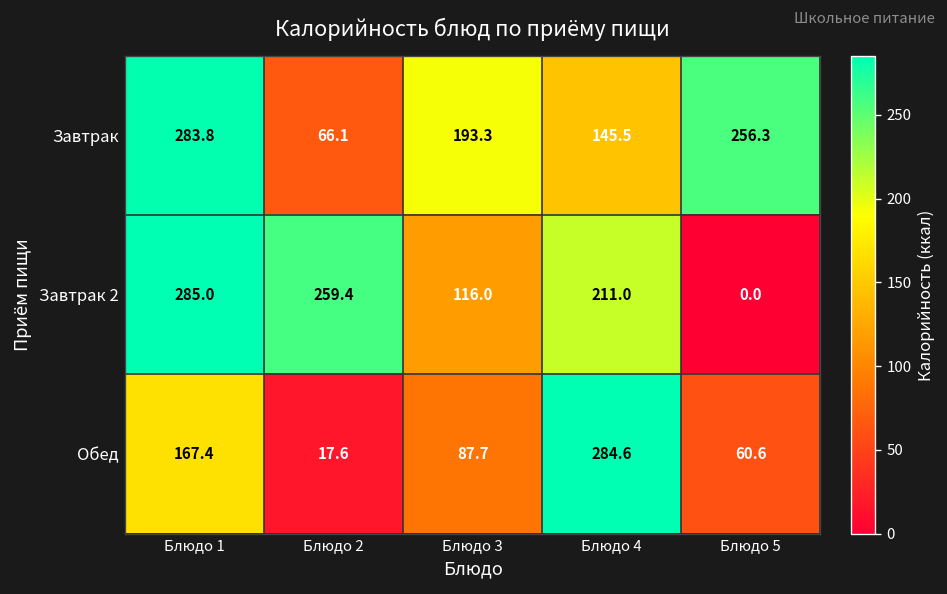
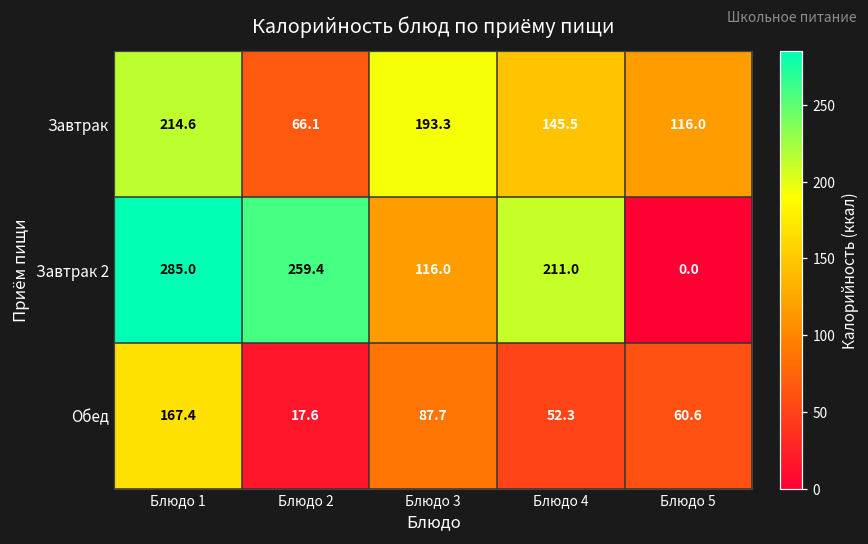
  {
    "Завтрак": {
-     "Блюдо 1": 283.8,
+     "Блюдо 1": 214.6,
      "Блюдо 2": 66.1,
      "Блюдо 3": 193.3,
      "Блюдо 4": 145.5,
-     "Блюдо 5": 256.3
+     "Блюдо 5": 116.0
    },
    "Завтрак 2": {
      "Блюдо 1": 285.0,
      "Блюдо 2": 259.4,
      "Блюдо 3": 116.0,
      "Блюдо 4": 211.0,
      "Блюдо 5": 0.0
    },
    "Обед": {
      "Блюдо 1": 167.4,
      "Блюдо 2": 17.6,
      "Блюдо 3": 87.7,
-     "Блюдо 4": 284.6,
+     "Блюдо 4": 52.3,
      "Блюдо 5": 60.6
    }
  }
